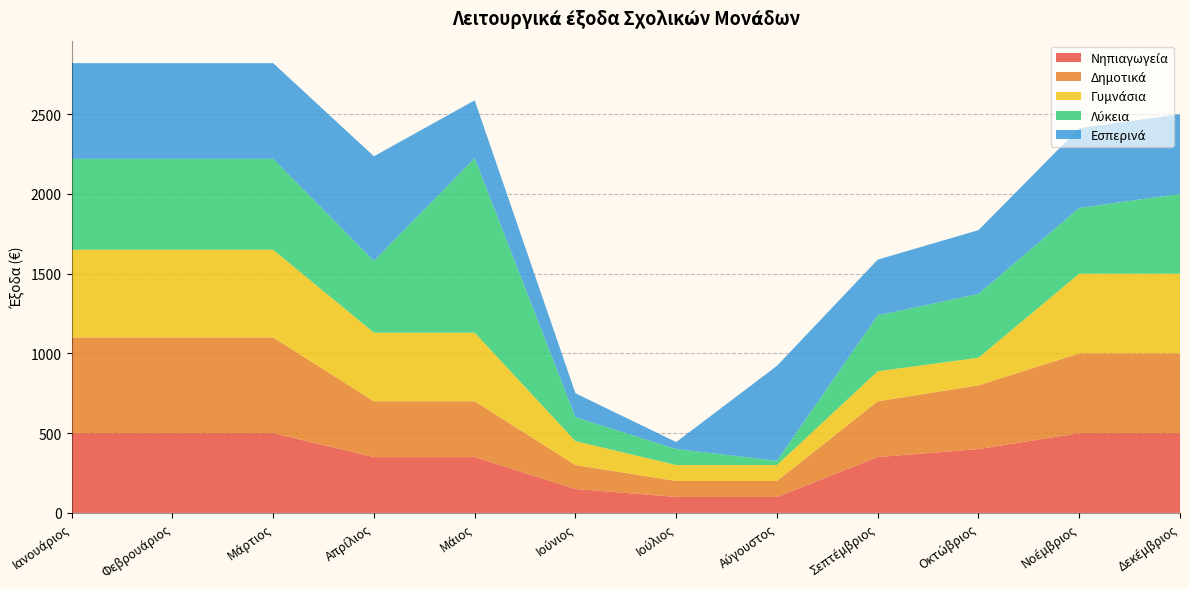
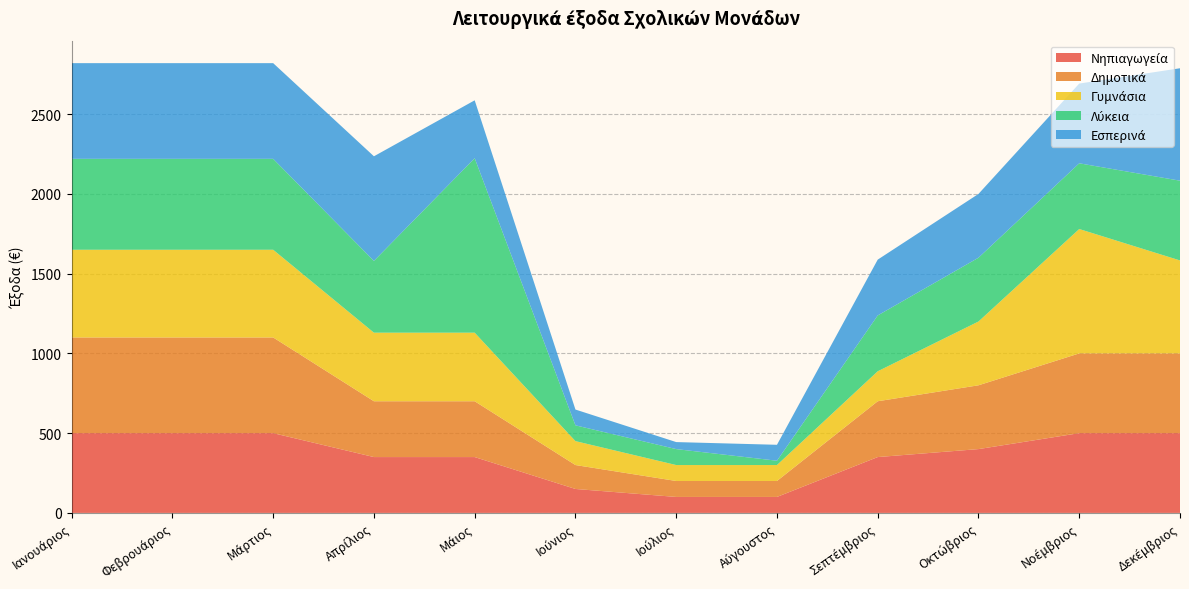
  {
    "Γυμνάσια": {
      "Ιανουάριος": 550,
      "Φεβρουάριος": 550,
      "Μάρτιος": 550,
      "Απρίλιος": 430,
      "Μάιος": 430,
      "Ιούνιος": 150,
      "Ιούλιος": 100,
      "Αύγουστος": 100,
      "Σεπτέμβριος": 190,
-     "Οκτώβριος": 170,
-     "Νοέμβριος": 500,
-     "Δεκέμβριος": 500
+     "Οκτώβριος": 400,
+     "Νοέμβριος": 780,
+     "Δεκέμβριος": 580
    },
    "Λύκεια": {
      "Ιανουάριος": 570,
      "Φεβρουάριος": 570,
      "Μάρτιος": 570,
      "Απρίλιος": 450,
      "Μάιος": 1090,
-     "Ιούνιος": 150,
+     "Ιούνιος": 100,
      "Ιούλιος": 100,
      "Αύγουστος": 30,
      "Σεπτέμβριος": 350,
      "Οκτώβριος": 400,
      "Νοέμβριος": 410,
      "Δεκέμβριος": 500
    },
    "Εσπερινά": {
      "Ιανουάριος": 600,
      "Φεβρουάριος": 600,
      "Μάρτιος": 600,
      "Απρίλιος": 660,
      "Μάιος": 360,
-     "Ιούνιος": 150,
+     "Ιούνιος": 100,
      "Ιούλιος": 40,
-     "Αύγουστος": 600,
+     "Αύγουστος": 100,
      "Σεπτέμβριος": 350,
      "Οκτώβριος": 400,
-     "Δεκέμβριος": 500
+     "Δεκέμβριος": 710
    }
  }
